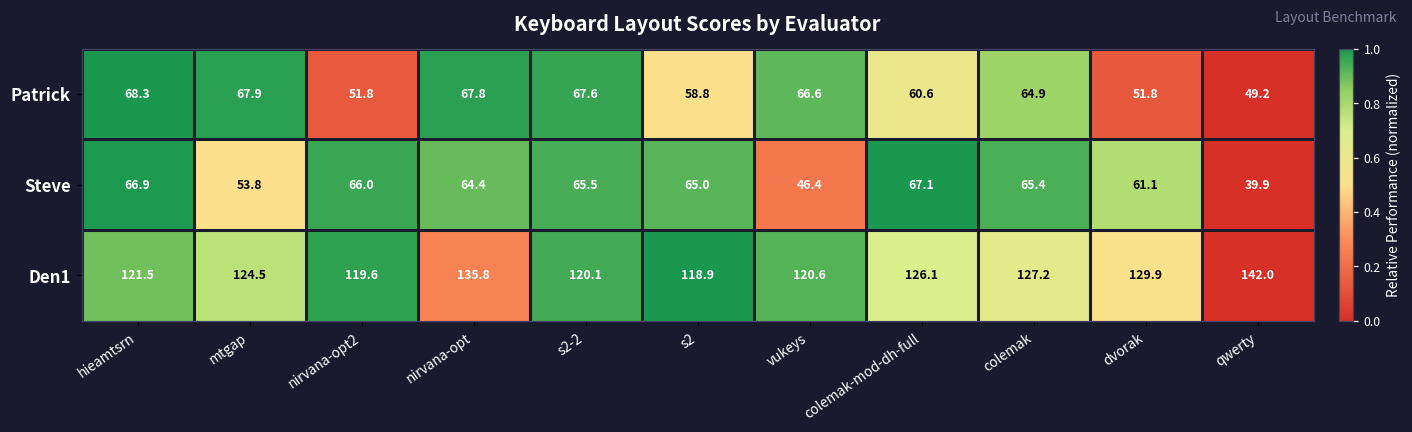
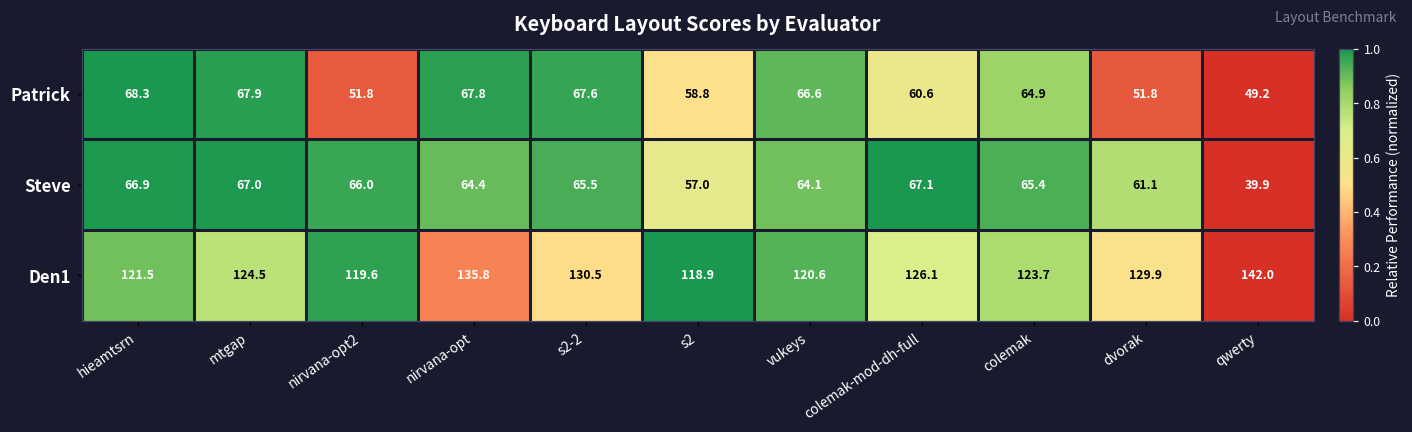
  {
    "Patrick": {
      "hieamtsrn": 68.3,
      "mtgap": 67.9,
      "nirvana-opt2": 51.8,
      "nirvana-opt": 67.8,
      "s2-2": 67.6,
      "s2": 58.8,
      "vukeys": 66.6,
      "colemak-mod-dh-full": 60.6,
      "colemak": 64.9,
      "dvorak": 51.8,
      "qwerty": 49.2
    },
    "Steve": {
      "hieamtsrn": 66.9,
-     "mtgap": 53.8,
+     "mtgap": 67.0,
      "nirvana-opt2": 66.0,
      "nirvana-opt": 64.4,
      "s2-2": 65.5,
-     "s2": 65.0,
-     "vukeys": 46.4,
+     "s2": 57.0,
+     "vukeys": 64.1,
      "colemak-mod-dh-full": 67.1,
      "colemak": 65.4,
      "dvorak": 61.1,
      "qwerty": 39.9
    },
    "Den1": {
      "hieamtsrn": 121.5,
      "mtgap": 124.5,
      "nirvana-opt2": 119.6,
      "nirvana-opt": 135.8,
-     "s2-2": 120.1,
+     "s2-2": 130.5,
      "s2": 118.9,
      "vukeys": 120.6,
      "colemak-mod-dh-full": 126.1,
-     "colemak": 127.2,
+     "colemak": 123.7,
      "dvorak": 129.9,
      "qwerty": 142.0
    }
  }
